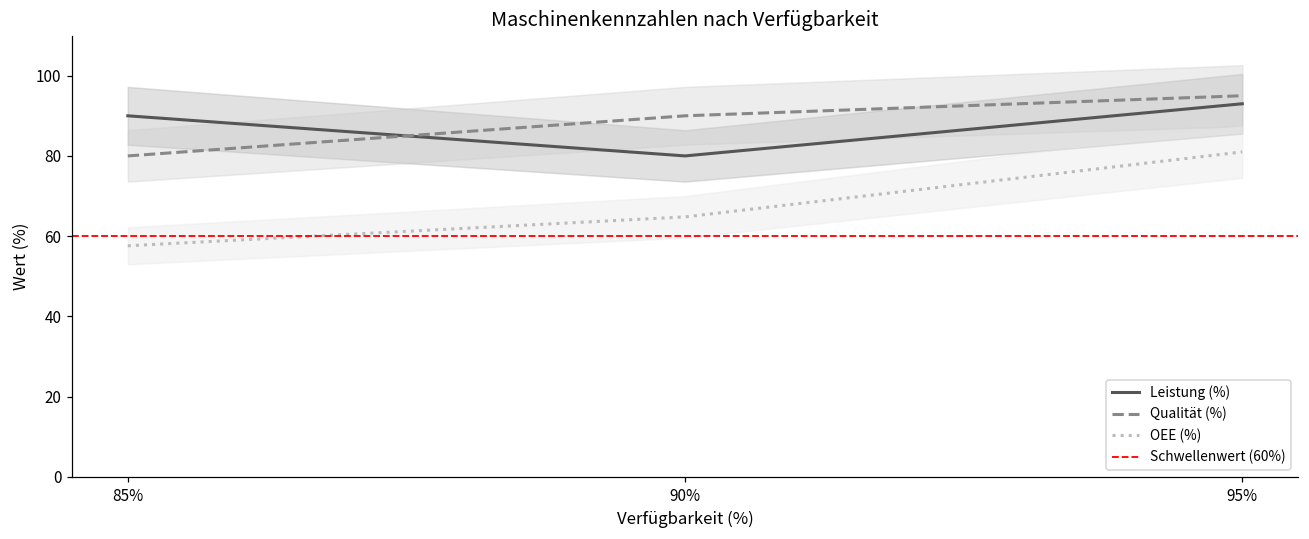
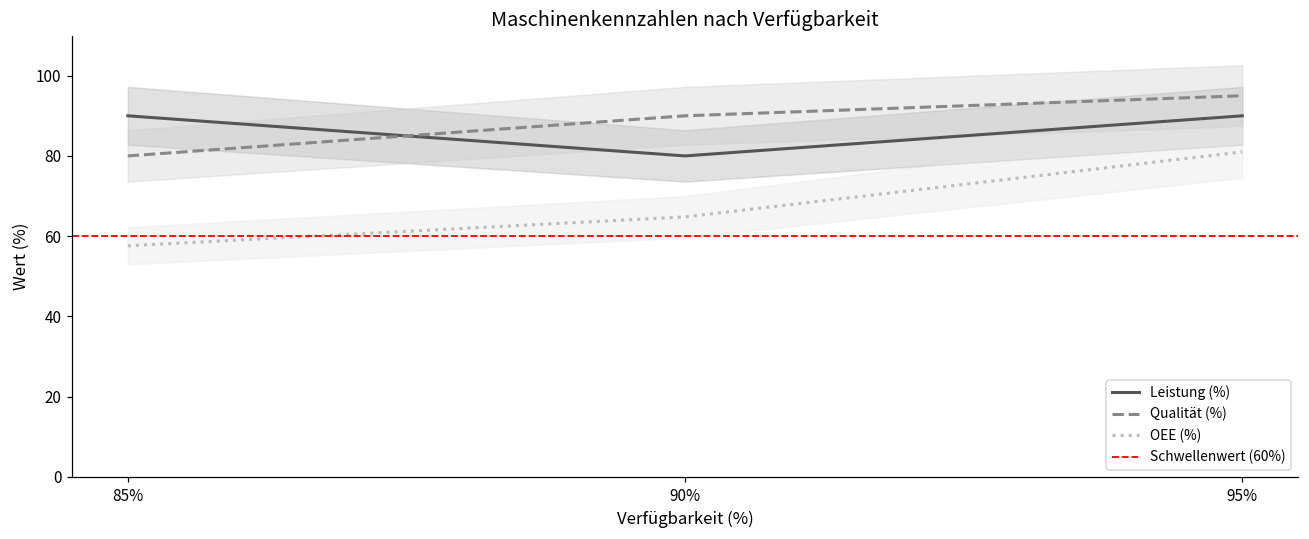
  {
    "Leistung (%)": {
      "85%": 90,
      "90%": 80,
-     "95%": 93
+     "95%": 90
    }
  }
